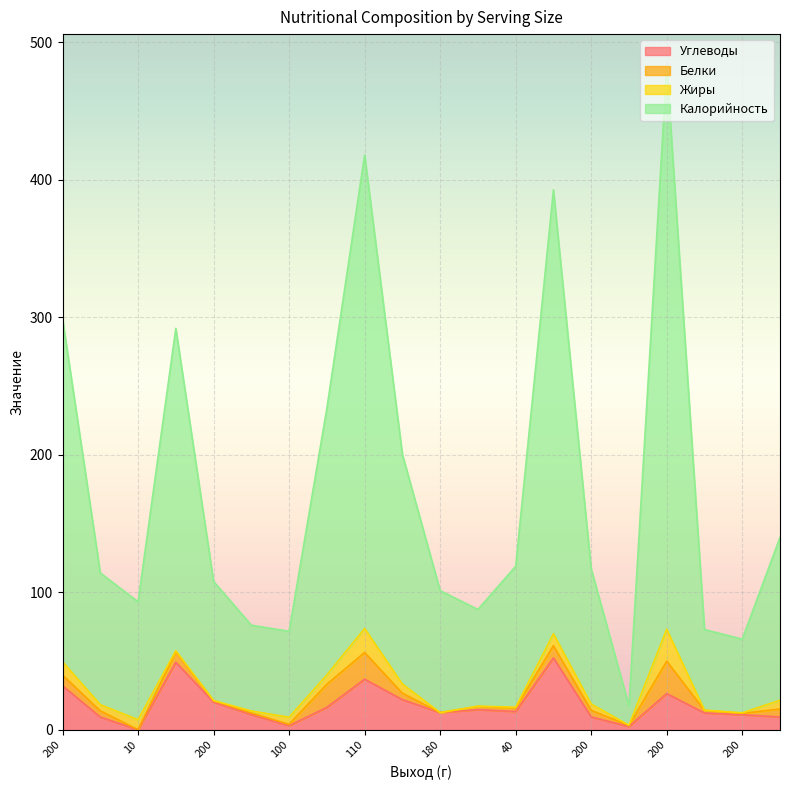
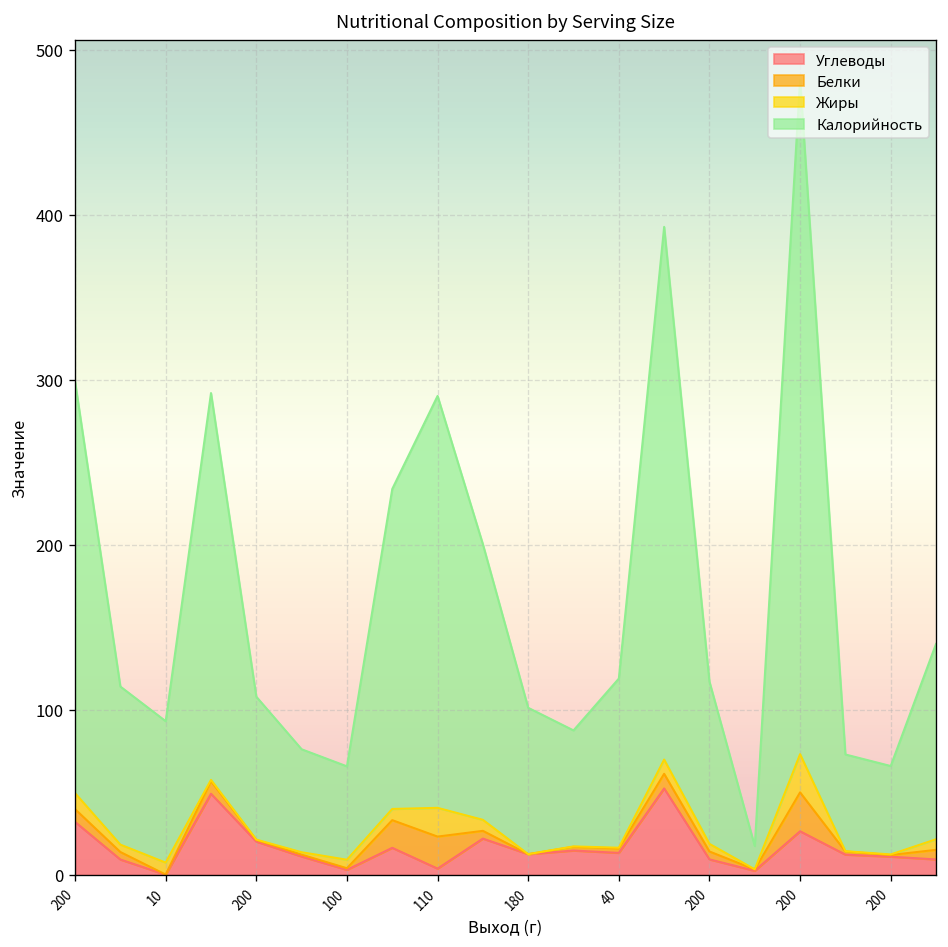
  {
    "Углеводы": {
-     "110": 37,
+     "110": 4,
      "40": 13
    },
    "Калорийность": {
      "10": 86,
-     "100": 63,
-     "110": 344,
+     "100": 57,
+     "110": 250,
      "180": 89,
      "40": 103
    }
  }
